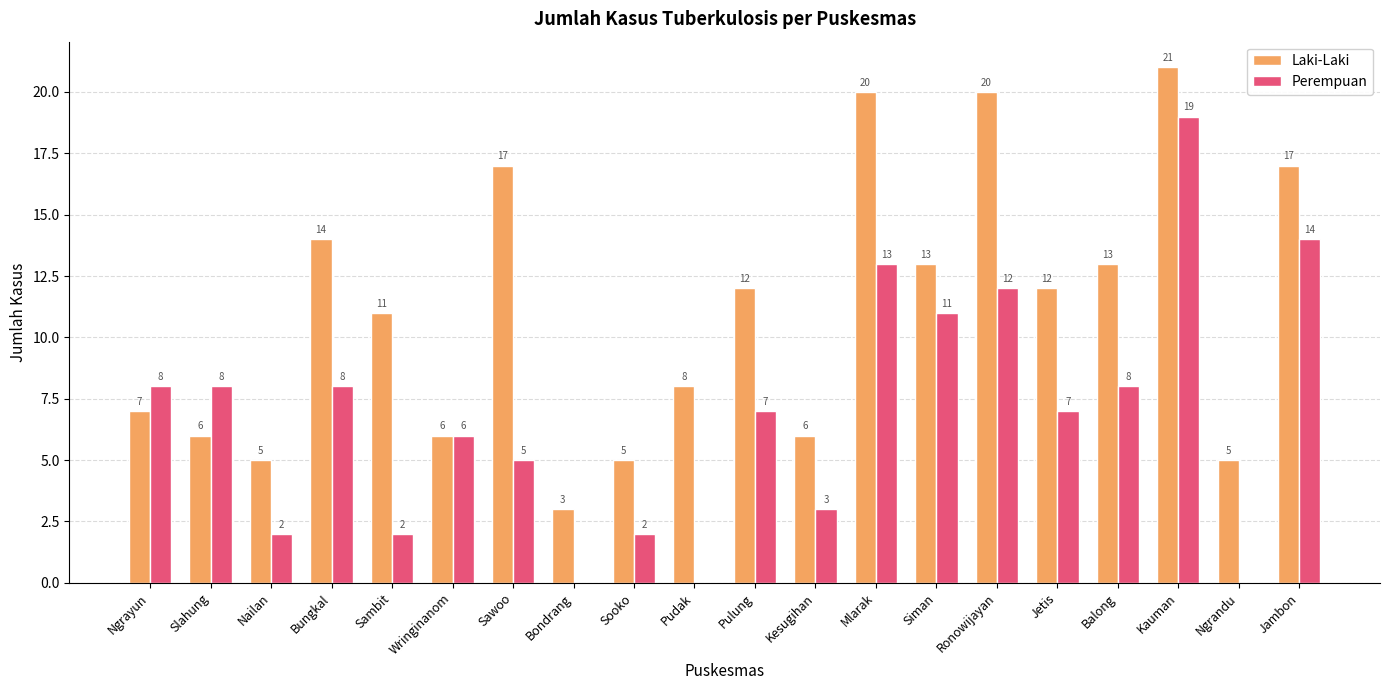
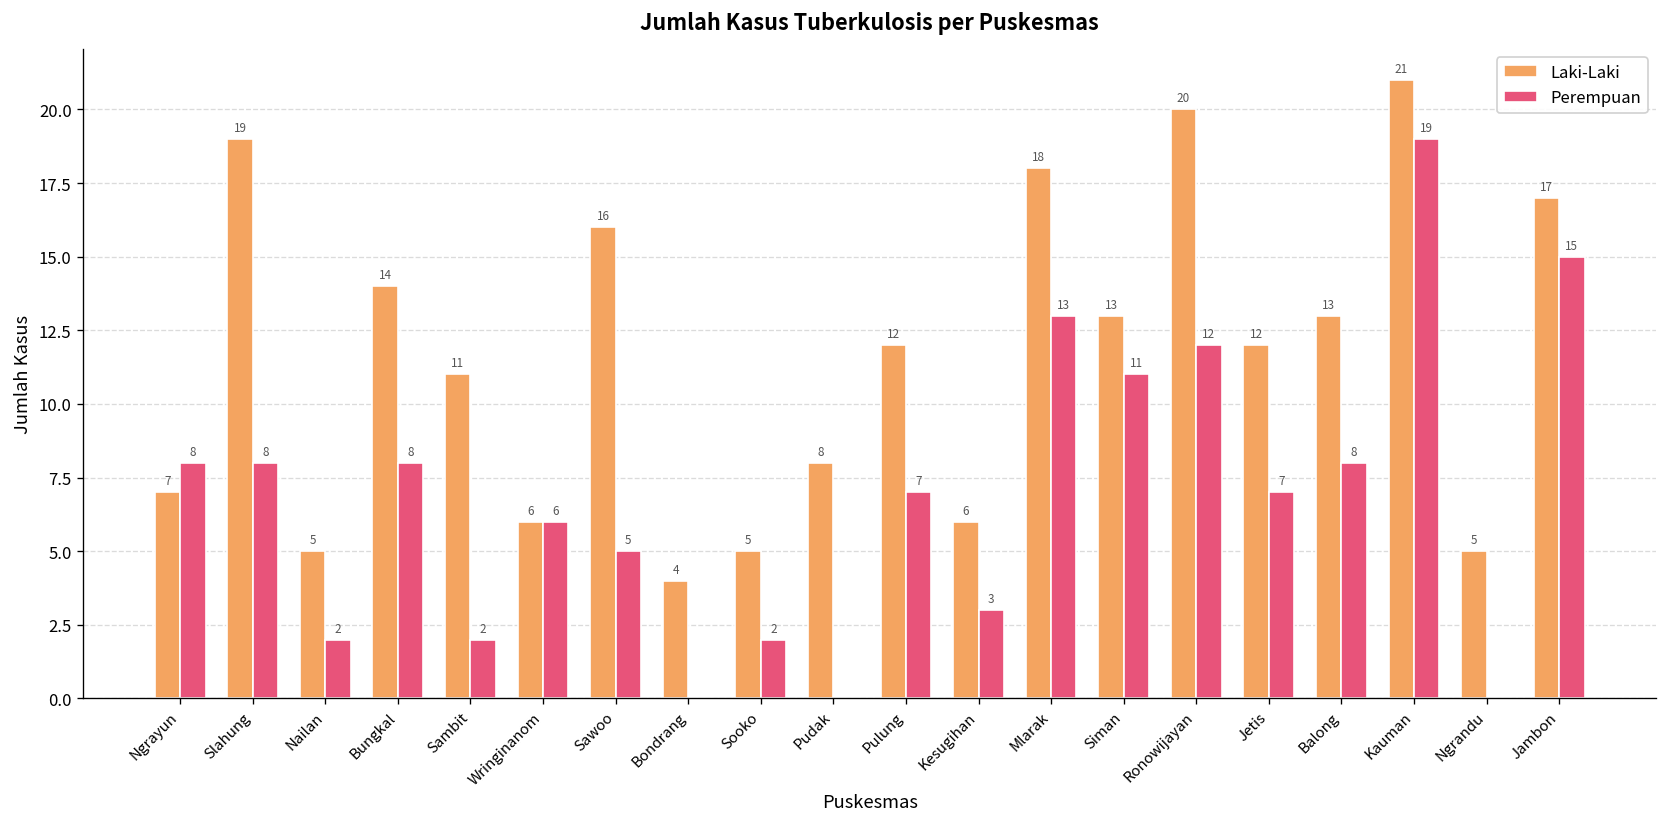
  {
    "Laki-Laki": {
      "Ngrayun": 7,
-     "Slahung": 6,
+     "Slahung": 19,
      "Nailan": 5,
      "Bungkal": 14,
      "Sambit": 11,
      "Wringinanom": 6,
-     "Sawoo": 17,
-     "Bondrang": 3,
+     "Sawoo": 16,
+     "Bondrang": 4,
      "Sooko": 5,
      "Pudak": 8,
      "Pulung": 12,
      "Kesugihan": 6,
-     "Mlarak": 20,
+     "Mlarak": 18,
      "Siman": 13,
      "Ronowijayan": 20,
      "Jetis": 12,
      "Balong": 13,
      "Kauman": 21,
      "Ngrandu": 5,
      "Jambon": 17
    },
    "Perempuan": {
      "Ngrayun": 8,
      "Slahung": 8,
      "Nailan": 2,
      "Bungkal": 8,
      "Sambit": 2,
      "Wringinanom": 6,
      "Sawoo": 5,
      "Sooko": 2,
      "Pulung": 7,
      "Kesugihan": 3,
      "Mlarak": 13,
      "Siman": 11,
      "Ronowijayan": 12,
      "Jetis": 7,
      "Balong": 8,
      "Kauman": 19,
-     "Jambon": 14
+     "Jambon": 15
    }
  }
